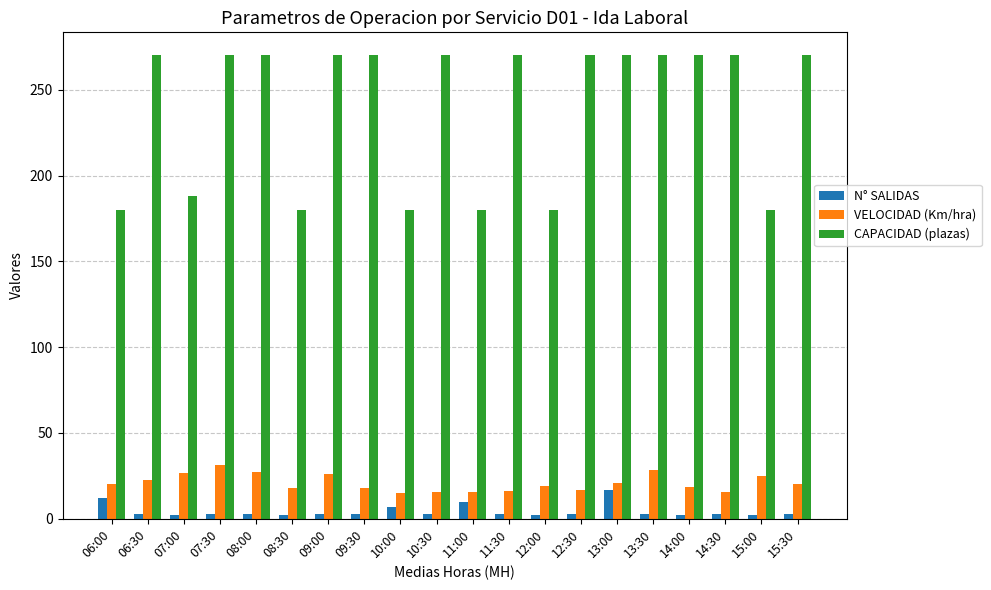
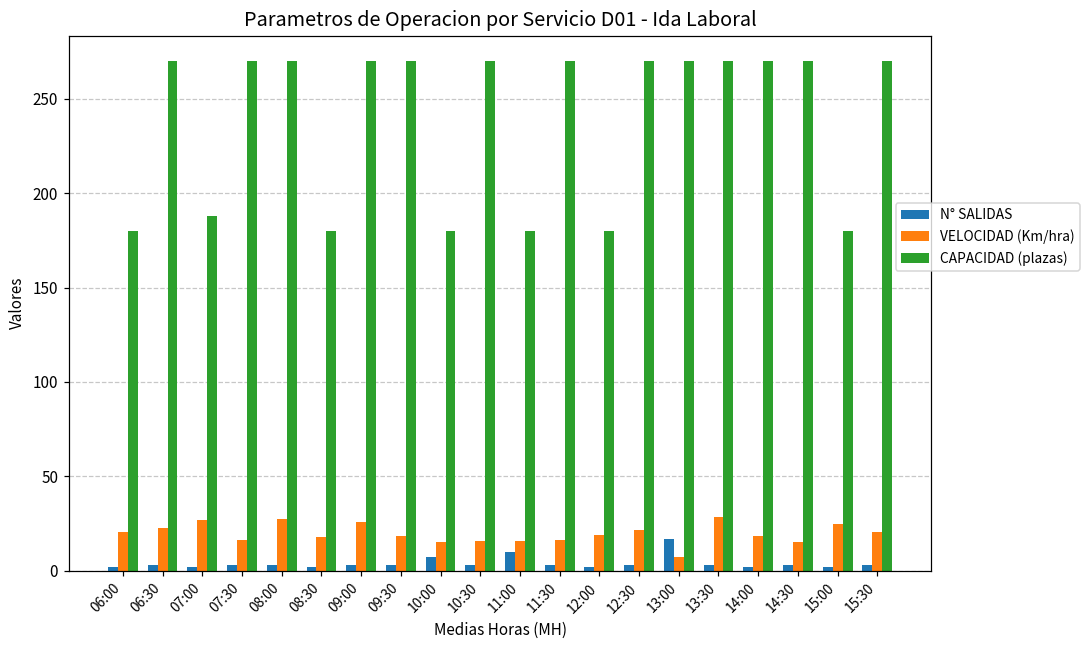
  {
    "N° SALIDAS": {
-     "06:00": 12,
+     "06:00": 2,
      "06:30": 3,
      "07:00": 2,
      "07:30": 3,
      "08:00": 3,
      "08:30": 2,
      "09:00": 3,
      "09:30": 3,
      "10:00": 7,
      "10:30": 3,
      "11:00": 10,
      "11:30": 3,
      "12:00": 2,
      "12:30": 3,
      "13:00": 17,
      "13:30": 3,
      "14:00": 2,
      "14:30": 3,
      "15:00": 2,
      "15:30": 3
    },
    "VELOCIDAD (Km/hra)": {
      "06:00": 21,
      "06:30": 23,
      "07:00": 27,
-     "07:30": 31,
+     "07:30": 16,
      "08:00": 27,
      "08:30": 18,
      "09:00": 26,
      "09:30": 18,
      "10:00": 15,
      "10:30": 16,
      "11:00": 15,
      "11:30": 16,
      "12:00": 19,
-     "12:30": 17,
-     "13:00": 21,
+     "12:30": 22,
+     "13:00": 7,
      "13:30": 28,
      "14:00": 18,
      "14:30": 15,
      "15:00": 25,
      "15:30": 20
    },
    "CAPACIDAD (plazas)": {
      "06:00": 180,
      "06:30": 270,
      "07:00": 188,
      "07:30": 270,
      "08:00": 270,
      "08:30": 180,
      "09:00": 270,
      "09:30": 270,
      "10:00": 180,
      "10:30": 270,
      "11:00": 180,
      "11:30": 270,
      "12:00": 180,
      "12:30": 270,
      "13:00": 270,
      "13:30": 270,
      "14:00": 270,
      "14:30": 270,
      "15:00": 180,
      "15:30": 270
    }
  }
